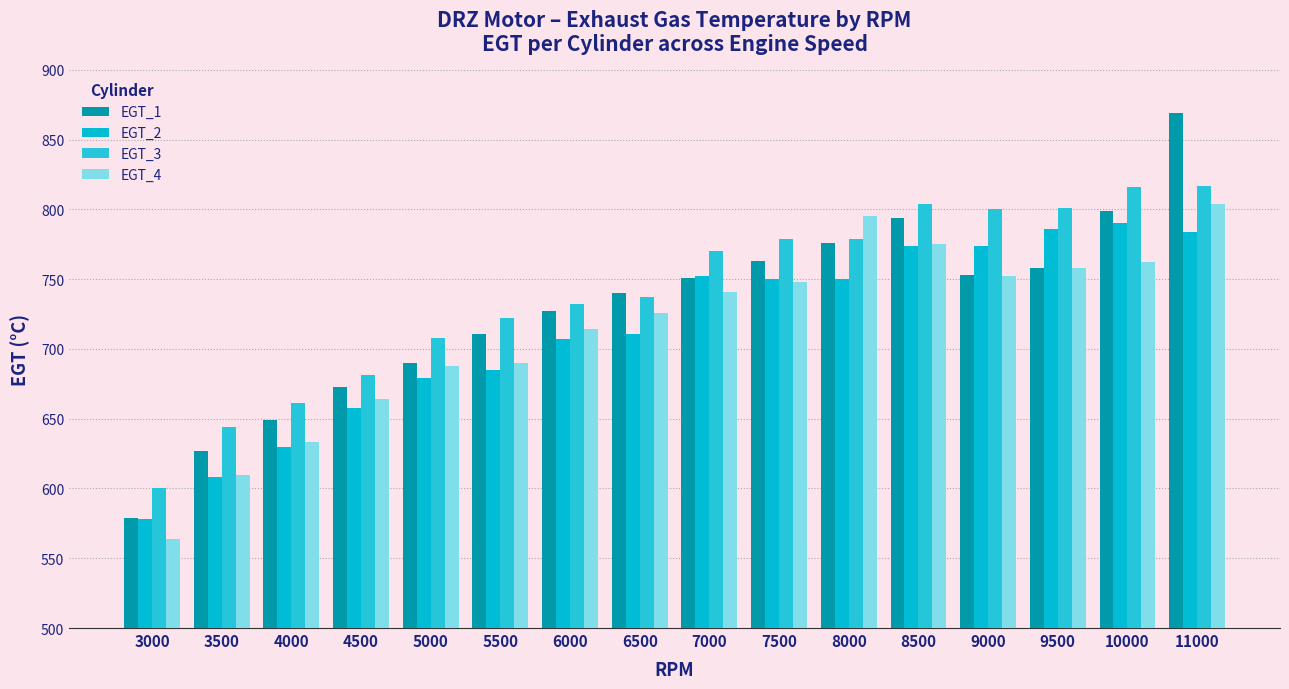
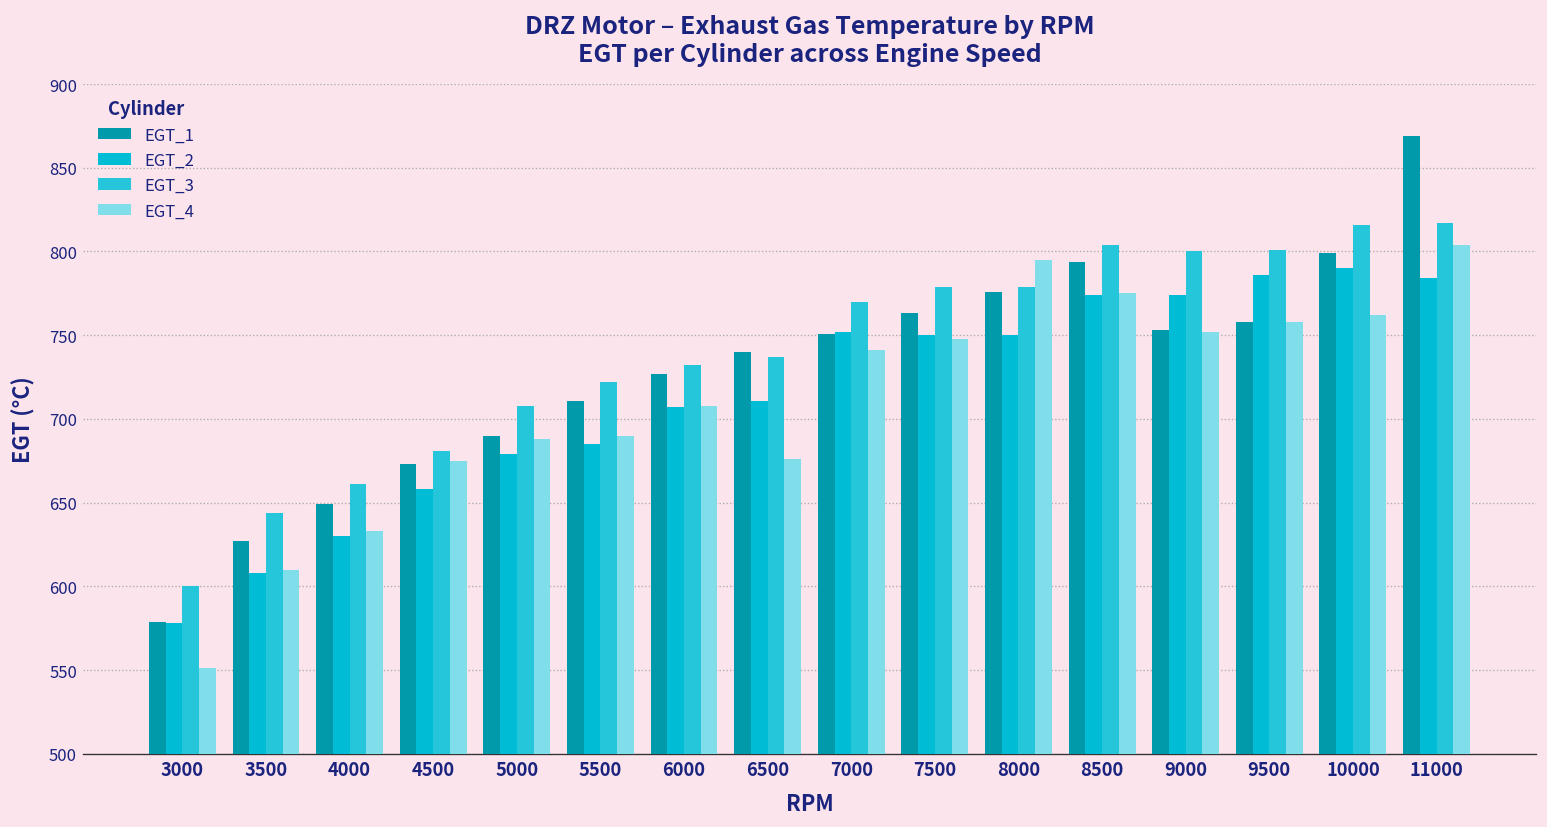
  {
    "EGT_4": {
-     "3000": 564,
+     "3000": 551,
      "3500": 610,
      "4000": 633,
-     "4500": 664,
+     "4500": 675,
      "5000": 688,
      "5500": 690,
-     "6000": 714,
-     "6500": 726,
+     "6000": 708,
+     "6500": 676,
      "7000": 741,
      "7500": 748,
      "8000": 795,
      "8500": 775,
      "9000": 752,
      "9500": 758,
      "10000": 762,
      "11000": 804
    }
  }
